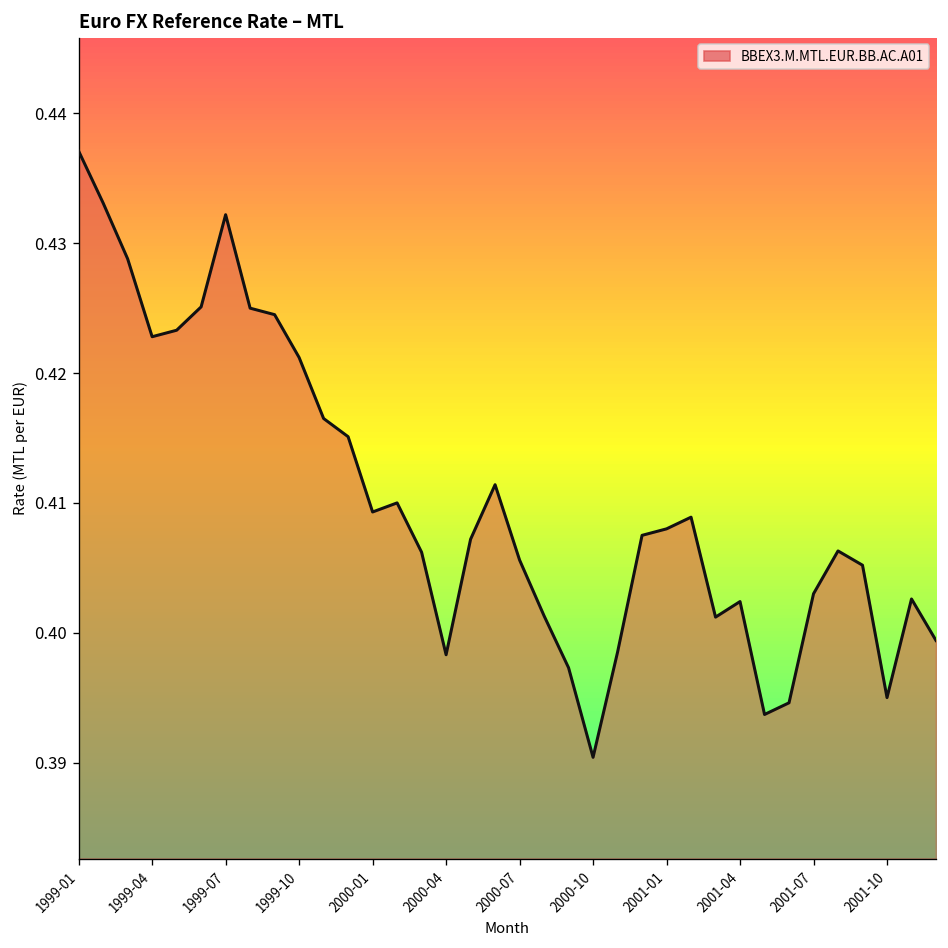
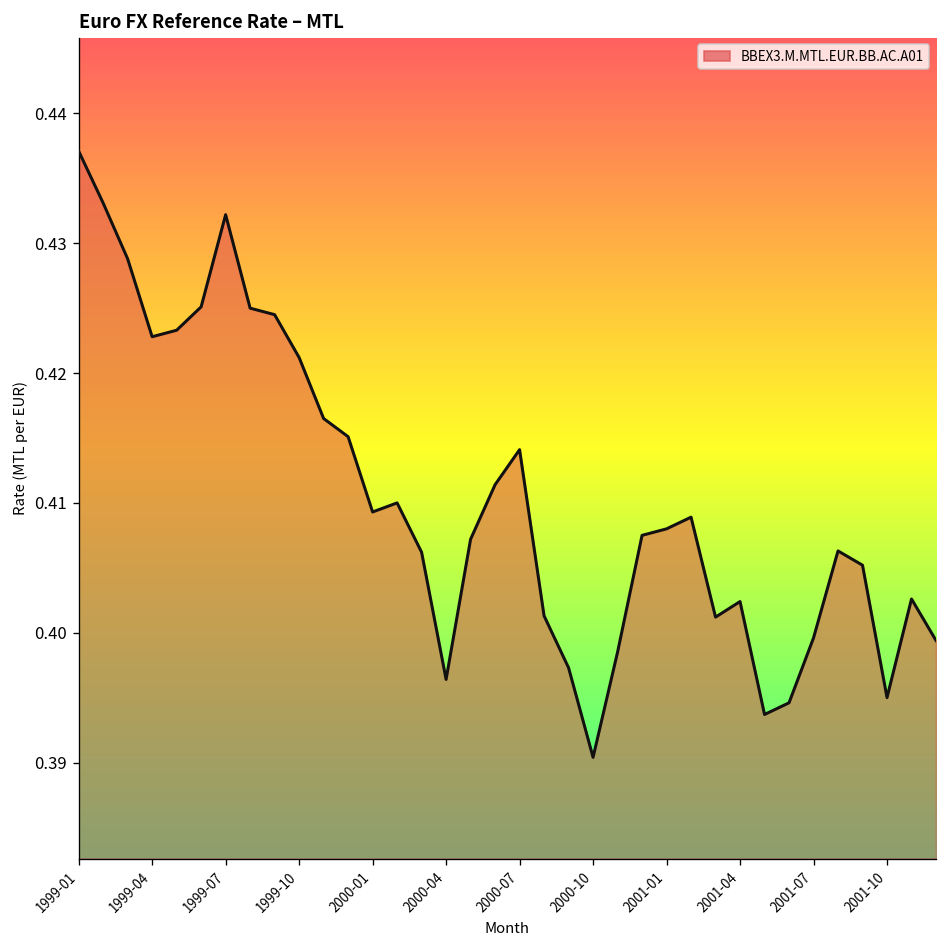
  {
    "1999-01": 0.4371,
    "1999-04": 0.4228,
    "1999-07": 0.4322,
    "1999-10": 0.4212,
    "2000-01": 0.4093,
-   "2000-04": 0.3983,
-   "2000-07": 0.4056,
+   "2000-04": 0.3964,
+   "2000-07": 0.4141,
    "2000-10": 0.3904,
    "2001-01": 0.4080,
    "2001-04": 0.4024,
-   "2001-07": 0.4030,
+   "2001-07": 0.3996,
    "2001-10": 0.3950
  }
